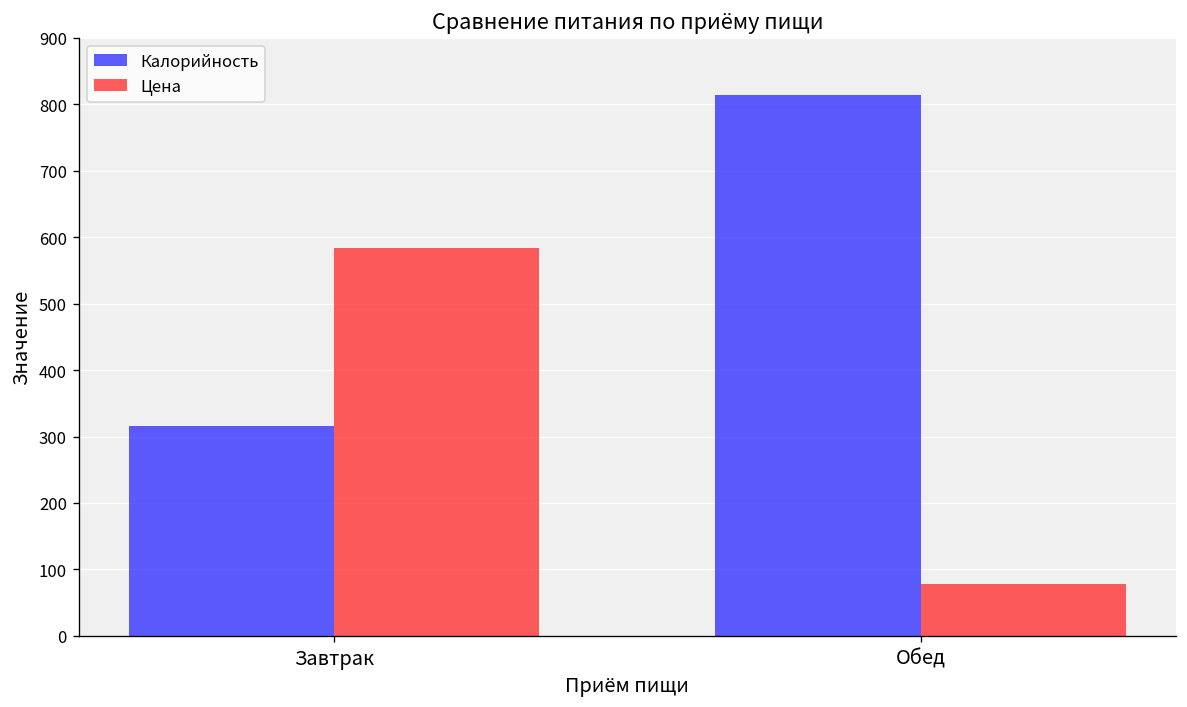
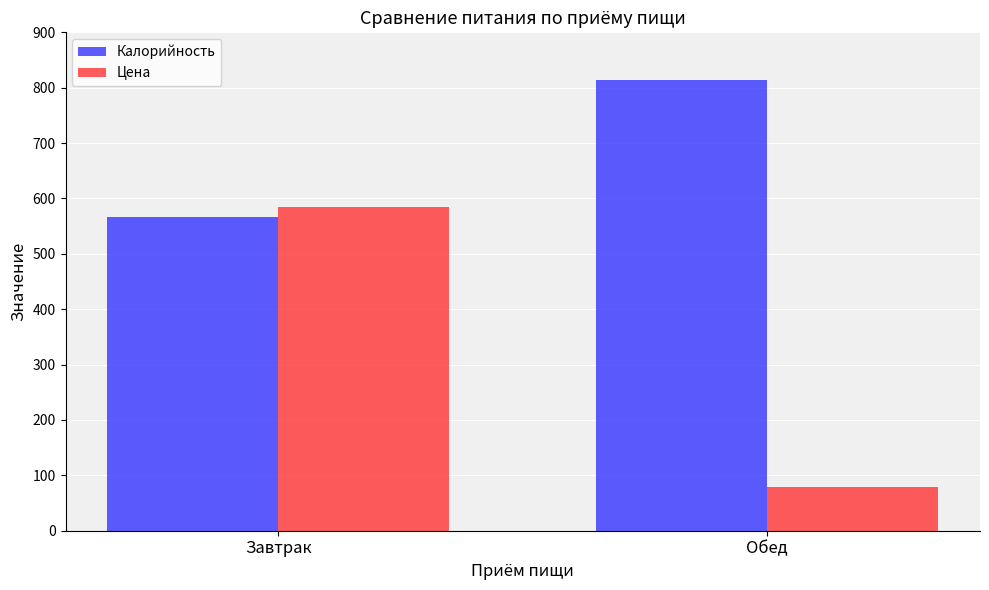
  {
    "Калорийность": {
-     "Завтрак": 320,
+     "Завтрак": 570,
      "Обед": 810
    },
    "Цена": {
      "Завтрак": 580,
      "Обед": 80
    }
  }
